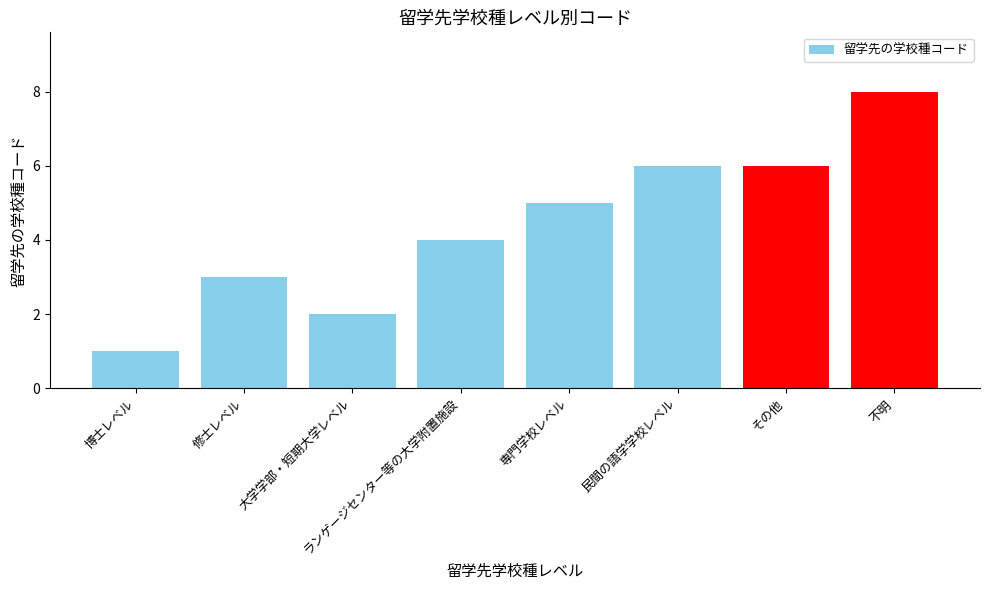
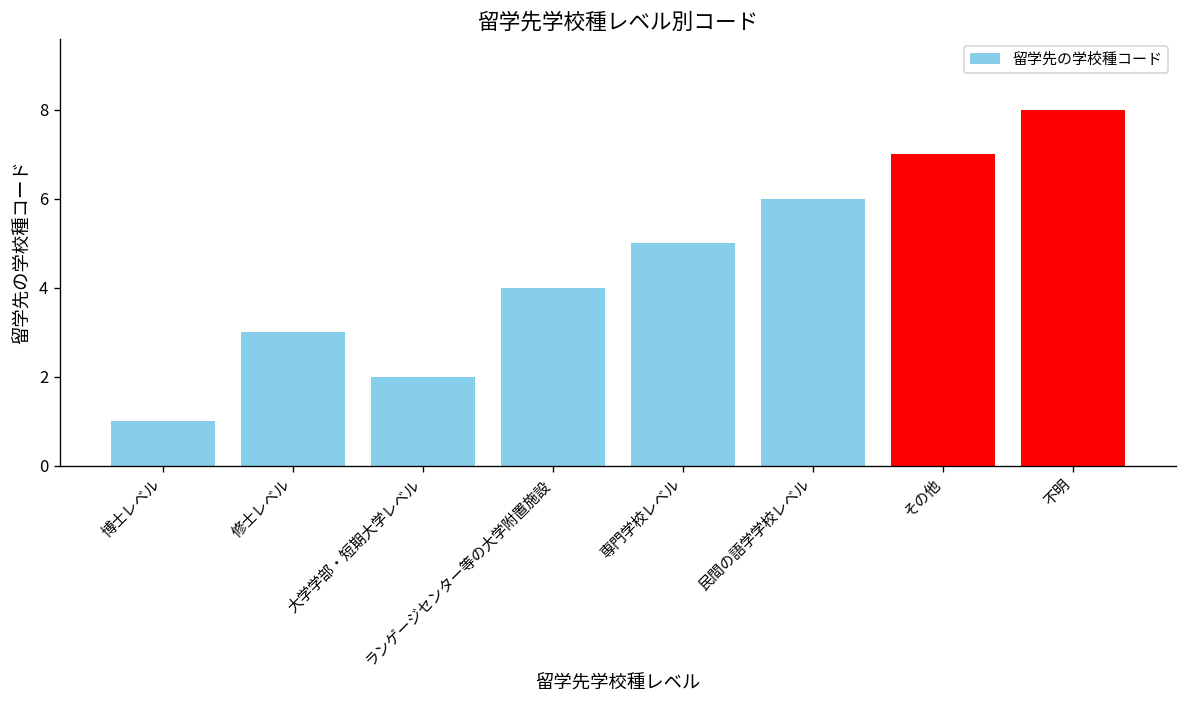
  {
    "博士レベル": 1,
    "修士レベル": 3,
    "大学学部・短期大学レベル": 2,
    "ランゲージセンター等の大学附置施設": 4,
    "専門学校レベル": 5,
    "民間の語学学校レベル": 6,
-   "その他": 6,
+   "その他": 7,
    "不明": 8
  }
